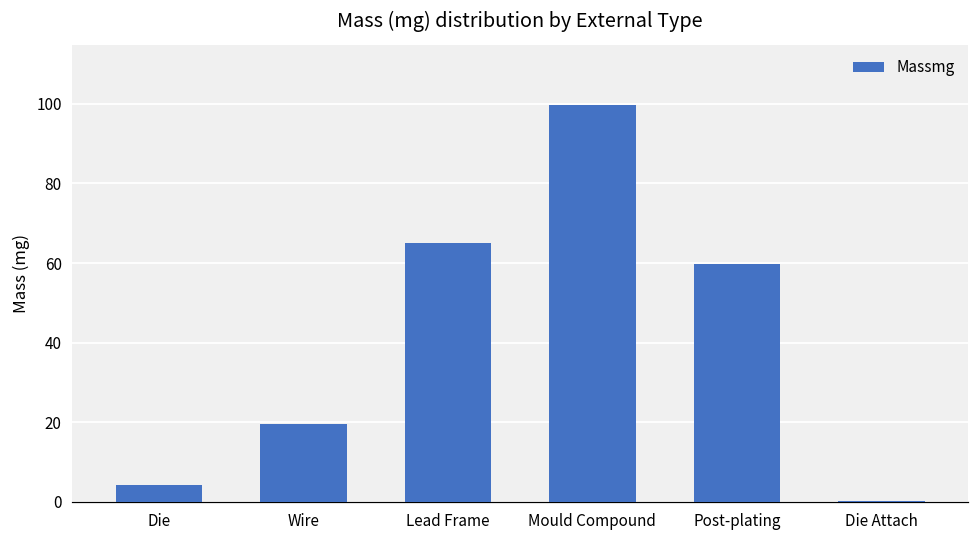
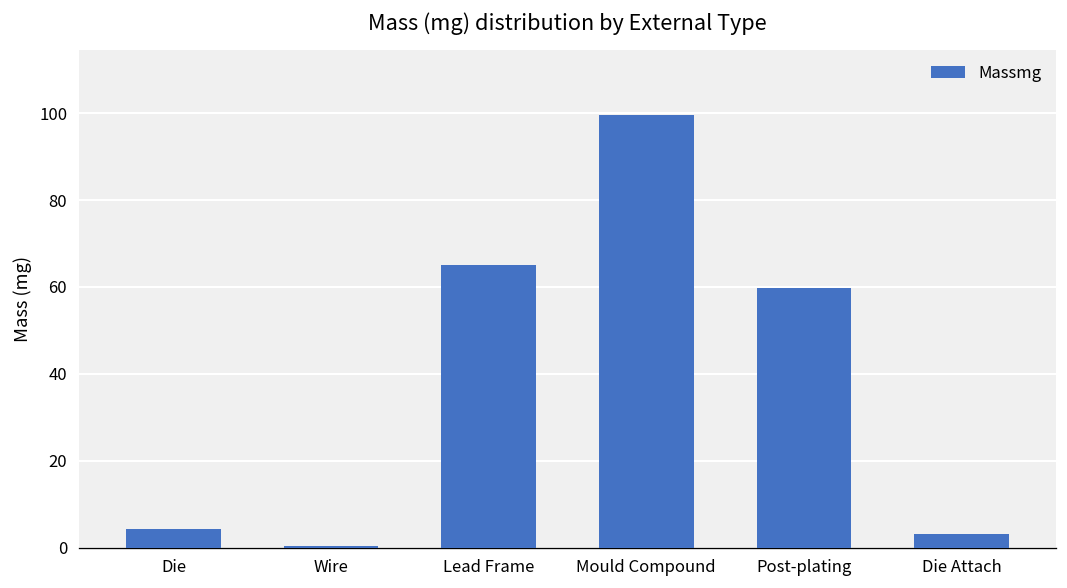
  {
    "Die": 4,
-   "Wire": 20,
+   "Wire": 0,
    "Lead Frame": 65,
    "Mould Compound": 100,
    "Post-plating": 60,
-   "Die Attach": 0
+   "Die Attach": 3
  }
